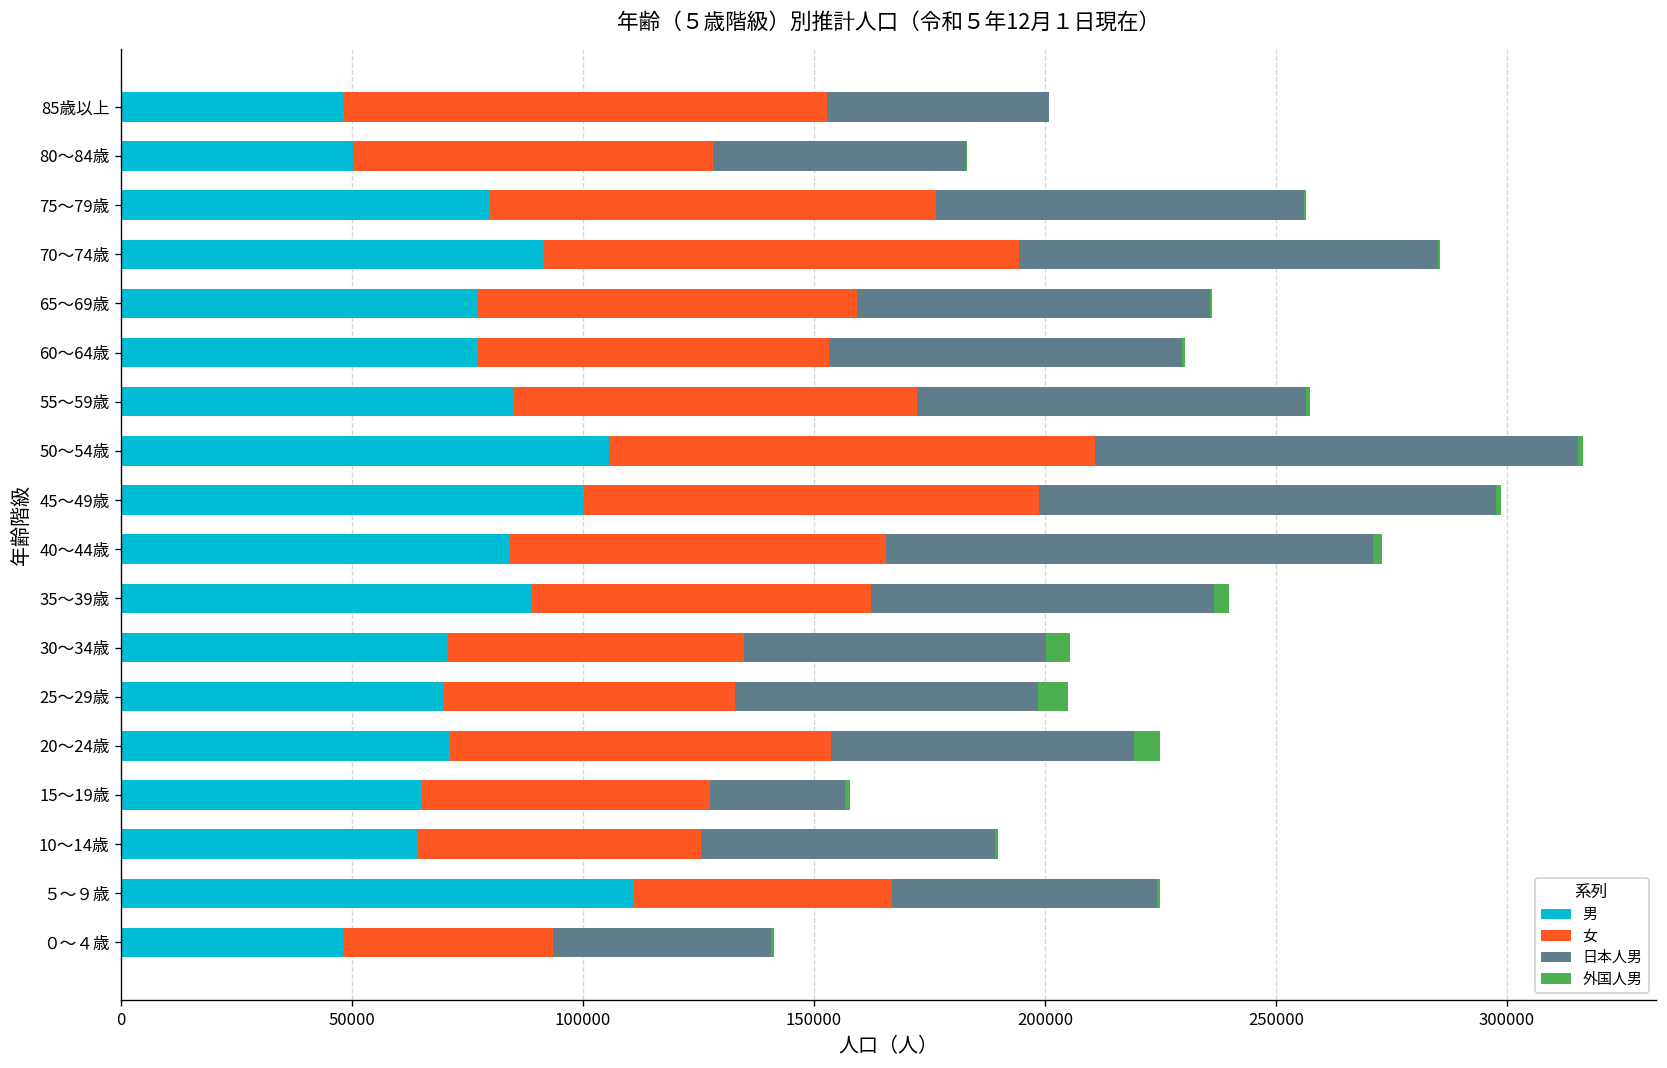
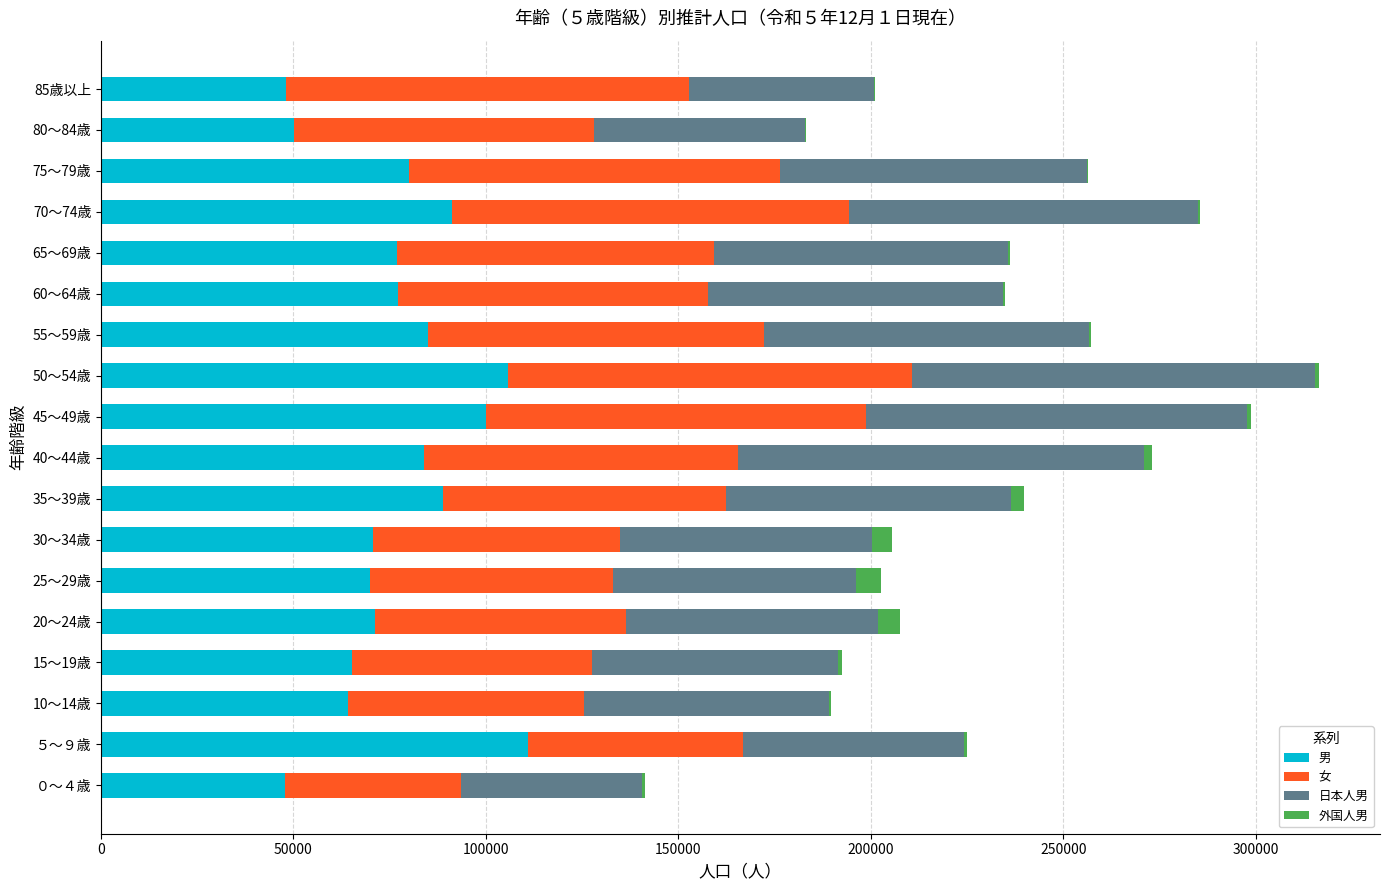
  {
    "男": {
      "85歳以上": 48000,
      "80～84歳": 50000,
      "75～79歳": 80000,
      "70～74歳": 91000,
      "65～69歳": 77000,
      "60～64歳": 77000,
      "55～59歳": 85000,
      "50～54歳": 106000,
      "45～49歳": 100000,
      "40～44歳": 84000,
      "35～39歳": 89000,
      "30～34歳": 71000,
      "25～29歳": 70000,
      "20～24歳": 71000,
      "15～19歳": 65000,
      "10～14歳": 64000,
      "５～９歳": 111000,
      "０～４歳": 48000
    },
    "女": {
      "85歳以上": 105000,
      "80～84歳": 78000,
      "75～79歳": 97000,
      "70～74歳": 103000,
      "65～69歳": 82000,
-     "60～64歳": 76000,
+     "60～64歳": 81000,
      "55～59歳": 87000,
      "50～54歳": 105000,
      "45～49歳": 99000,
      "40～44歳": 82000,
      "35～39歳": 74000,
      "30～34歳": 64000,
      "25～29歳": 63000,
-     "20～24歳": 82000,
+     "20～24歳": 65000,
      "15～19歳": 62000,
      "10～14歳": 61000,
      "５～９歳": 56000,
      "０～４歳": 45000
    },
    "日本人男": {
      "85歳以上": 48000,
      "80～84歳": 55000,
      "75～79歳": 80000,
      "70～74歳": 91000,
      "65～69歳": 76000,
      "60～64歳": 77000,
      "55～59歳": 84000,
      "50～54歳": 105000,
      "45～49歳": 99000,
      "40～44歳": 105000,
      "35～39歳": 74000,
      "30～34歳": 65000,
-     "25～29歳": 66000,
+     "25～29歳": 63000,
      "20～24歳": 66000,
-     "15～19歳": 29000,
+     "15～19歳": 64000,
      "10～14歳": 64000,
      "５～９歳": 57000,
      "０～４歳": 47000
    },
    "外国人男": {
      "55～59歳": 1000,
      "50～54歳": 1000,
      "45～49歳": 1000,
      "40～44歳": 2000,
      "35～39歳": 3000,
      "30～34歳": 5000,
      "25～29歳": 6000,
      "20～24歳": 6000,
      "15～19歳": 1000,
      "５～９歳": 1000,
      "０～４歳": 1000
    }
  }
